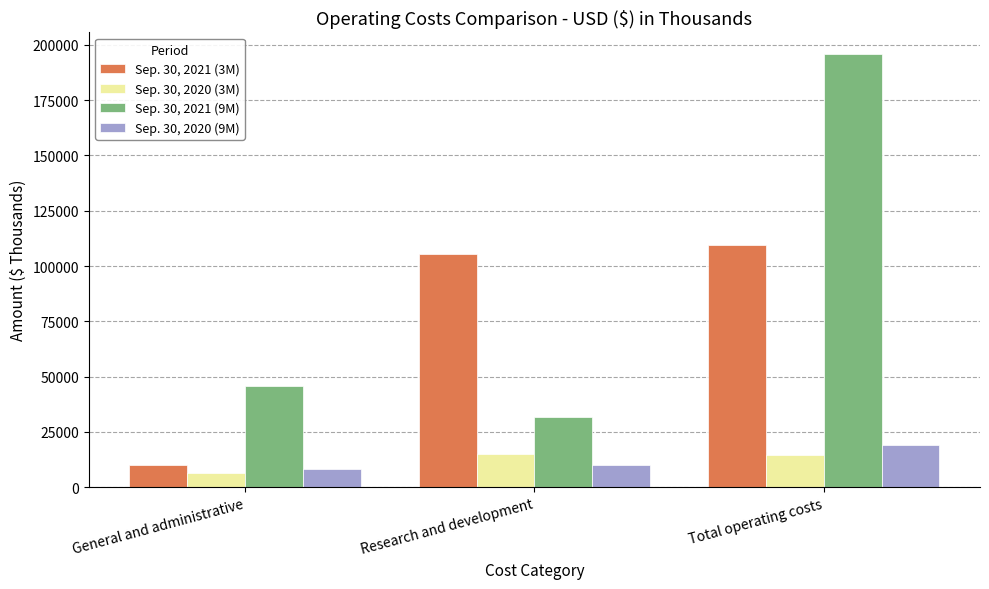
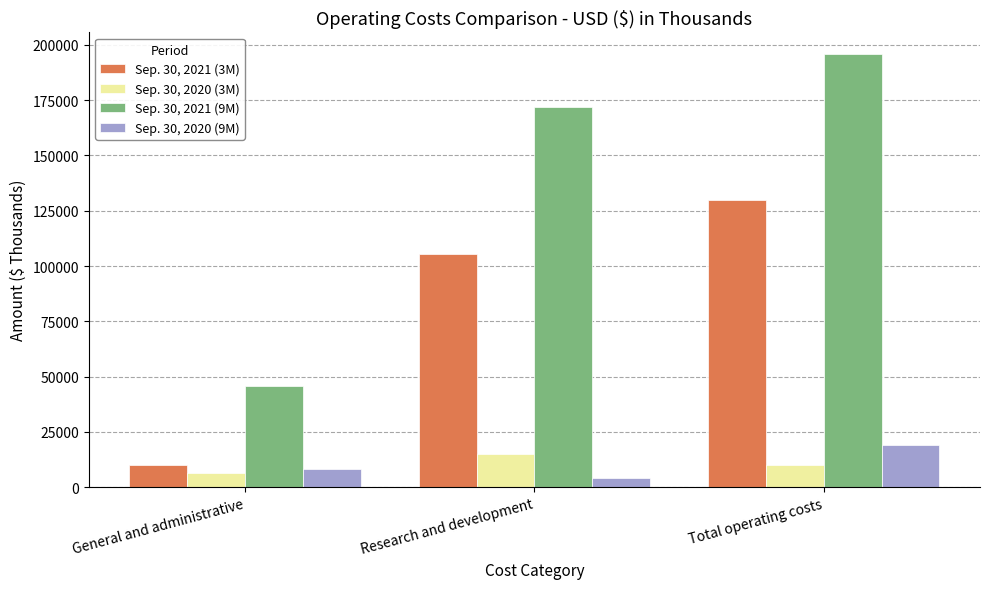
  {
    "Sep. 30, 2021 (3M)": {
      "General and administrative": 10000,
      "Research and development": 105000,
-     "Total operating costs": 110000
+     "Total operating costs": 130000
    },
    "Sep. 30, 2020 (3M)": {
      "General and administrative": 7000,
      "Research and development": 15000,
-     "Total operating costs": 14000
+     "Total operating costs": 10000
    },
    "Sep. 30, 2021 (9M)": {
      "General and administrative": 46000,
-     "Research and development": 32000,
+     "Research and development": 172000,
      "Total operating costs": 196000
    },
    "Sep. 30, 2020 (9M)": {
      "General and administrative": 8000,
-     "Research and development": 10000,
+     "Research and development": 4000,
      "Total operating costs": 19000
    }
  }
